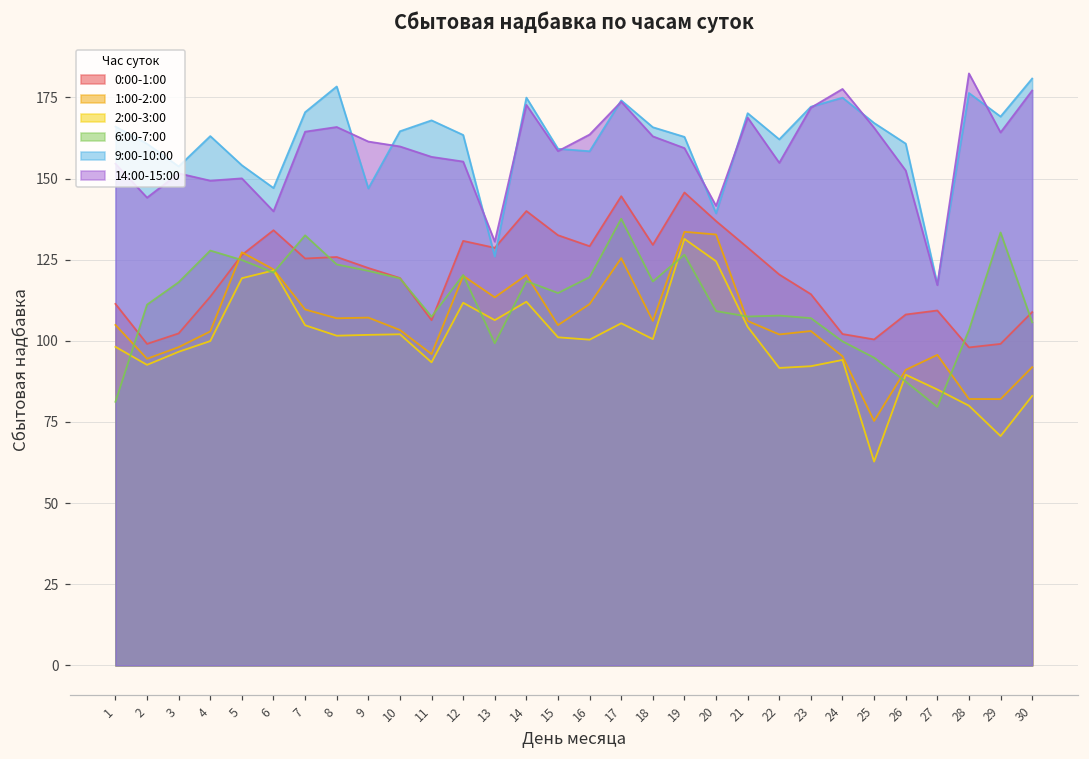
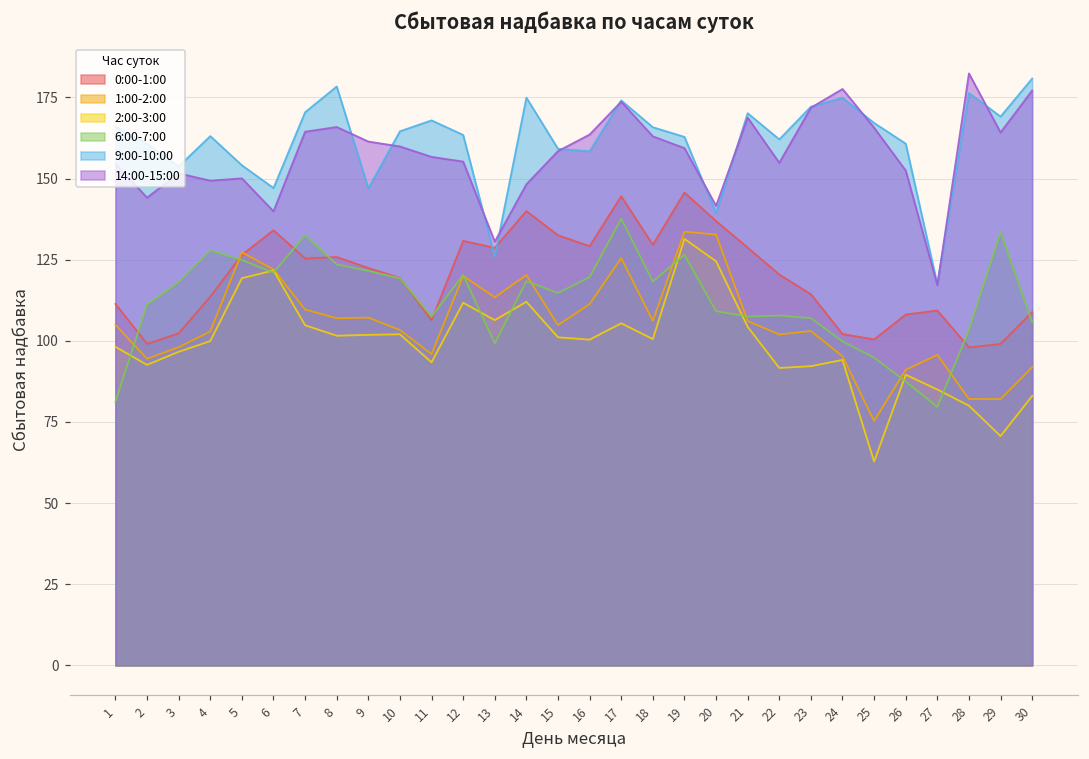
  {
    "0:00-1:00": {
      "1": 111,
      "2": 99,
      "3": 102,
      "4": 114,
      "6": 134,
      "7": 125,
      "8": 126,
      "9": 122,
      "11": 106,
      "12": 131,
      "13": 129,
      "14": 140,
      "15": 133,
      "16": 129,
      "17": 145,
      "18": 130,
      "19": 146,
      "20": 137,
      "21": 129,
      "22": 120,
      "23": 114,
      "24": 102,
      "25": 100,
      "26": 108,
      "27": 109,
      "28": 98,
      "29": 99,
      "30": 109
    },
    "6:00-7:00": {
      "1": 81,
      "2": 111,
      "3": 118,
      "4": 128,
      "5": 125,
      "7": 133,
      "8": 124,
      "9": 122,
      "11": 107,
      "13": 99,
      "14": 118,
      "15": 115,
      "16": 120,
      "17": 138,
      "18": 118,
      "19": 127,
      "20": 109,
      "21": 107,
      "22": 108,
      "23": 107,
      "24": 100,
      "25": 95,
      "26": 87,
      "27": 80,
      "28": 103,
      "29": 133,
      "30": 106
    },
    "9:00-10:00": {
      "4": 163,
      "5": 154,
      "6": 147,
      "7": 170,
      "8": 178,
      "9": 147,
      "10": 165,
      "11": 168,
      "12": 163,
      "13": 126,
      "14": 175,
      "16": 158,
      "18": 166,
      "19": 163,
      "20": 139,
      "21": 170,
      "22": 162,
      "24": 175,
      "25": 167,
      "26": 161,
      "28": 176,
      "29": 169,
      "30": 181
    },
    "14:00-15:00": {
      "2": 144,
      "4": 149,
      "5": 150,
      "6": 140,
      "7": 164,
      "8": 166,
      "9": 161,
      "10": 160,
      "11": 157,
      "12": 155,
      "13": 131,
-     "14": 173,
+     "14": 148,
      "16": 164,
      "18": 163,
      "19": 159,
      "20": 142,
      "21": 169,
      "22": 155,
      "24": 178,
      "25": 166,
      "26": 152,
      "28": 182,
      "29": 164,
      "30": 177
    }
  }
